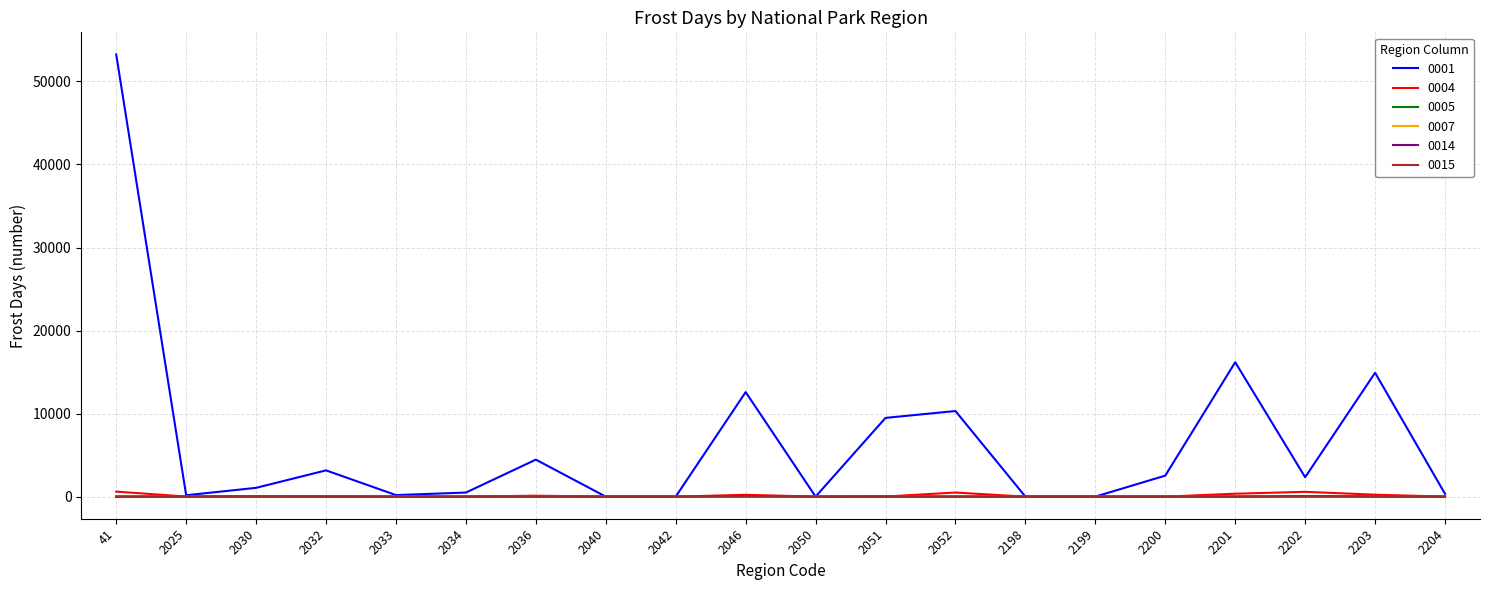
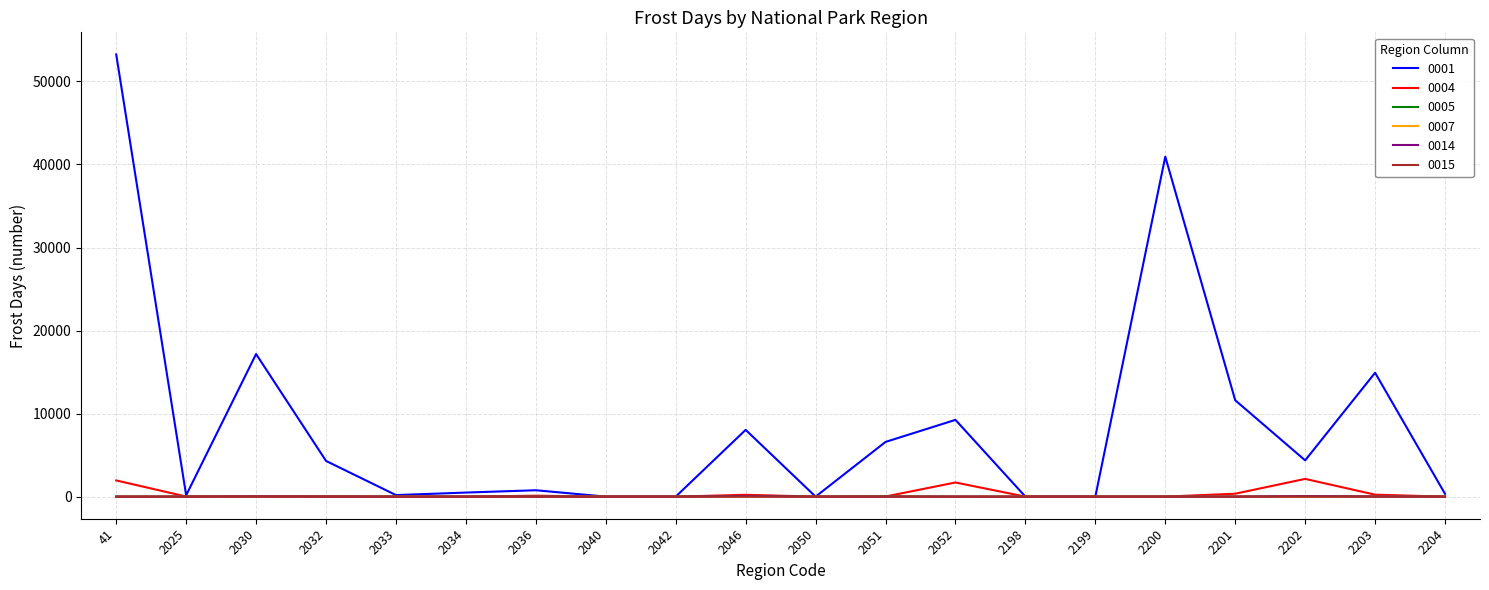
  {
    "0001": {
      "41": 53000,
-     "2030": 1000,
-     "2032": 3000,
+     "2030": 17000,
+     "2032": 4000,
      "2034": 0,
-     "2036": 4000,
-     "2046": 13000,
-     "2051": 9000,
-     "2052": 10000,
-     "2200": 3000,
-     "2201": 16000,
-     "2202": 2000,
+     "2036": 1000,
+     "2046": 8000,
+     "2051": 7000,
+     "2052": 9000,
+     "2200": 41000,
+     "2201": 12000,
+     "2202": 4000,
      "2203": 15000,
      "2204": 0
    },
    "0004": {
-     "41": 1000,
-     "2052": 0,
+     "41": 2000,
+     "2052": 2000,
      "2201": 0,
-     "2202": 1000
+     "2202": 2000
    }
  }
